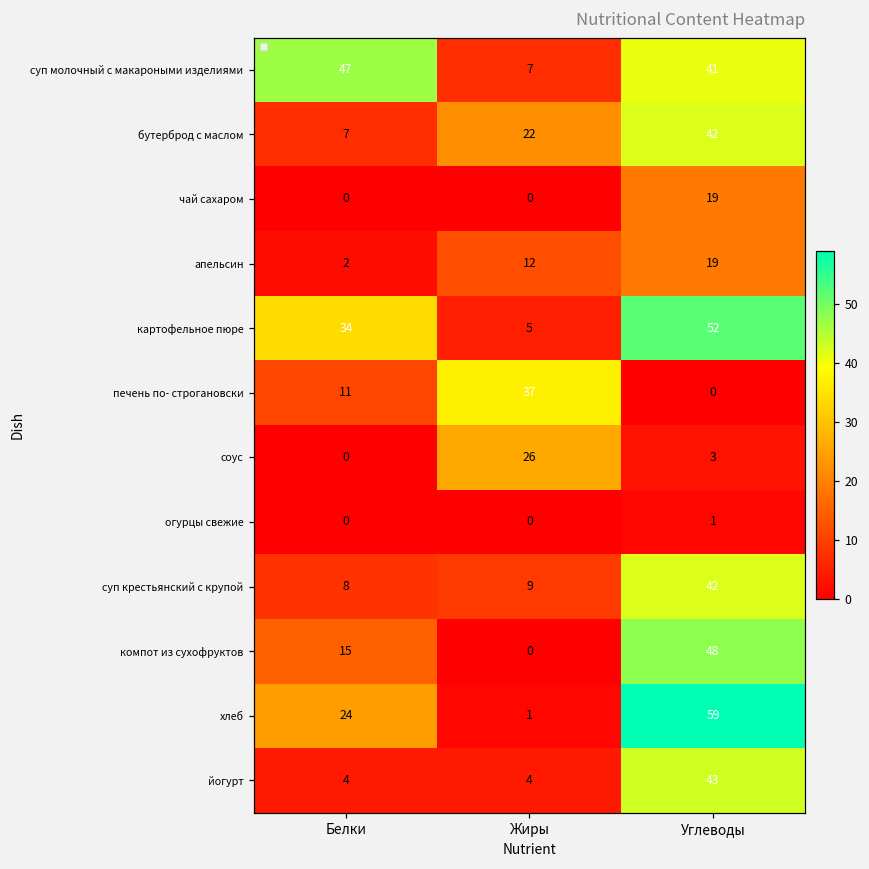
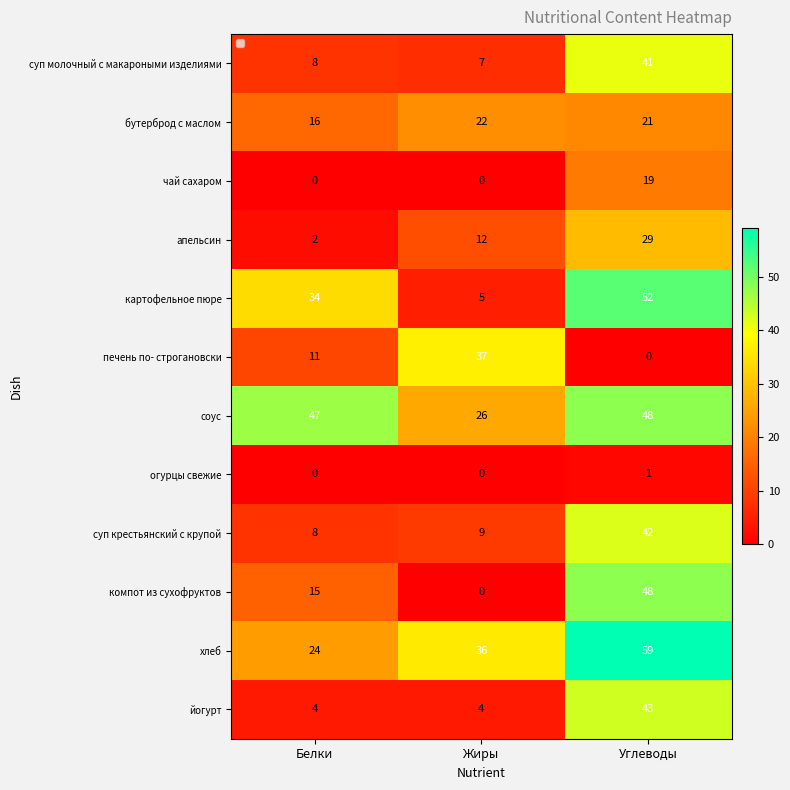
  {
    "суп молочный с макароными изделиями": {
-     "Белки": 47,
+     "Белки": 8,
      "Жиры": 7,
      "Углеводы": 41
    },
    "бутерброд с маслом": {
-     "Белки": 7,
+     "Белки": 16,
      "Жиры": 22,
-     "Углеводы": 42
+     "Углеводы": 21
    },
    "чай сахаром": {
      "Белки": 0,
      "Жиры": 0,
      "Углеводы": 19
    },
    "апельсин": {
      "Белки": 2,
      "Жиры": 12,
-     "Углеводы": 19
+     "Углеводы": 29
    },
    "картофельное пюре": {
      "Белки": 34,
      "Жиры": 5,
      "Углеводы": 52
    },
    "печень по- строгановски": {
      "Белки": 11,
      "Жиры": 37,
      "Углеводы": 0
    },
    "соус": {
-     "Белки": 0,
+     "Белки": 47,
      "Жиры": 26,
-     "Углеводы": 3
+     "Углеводы": 48
    },
    "огурцы свежие": {
      "Белки": 0,
      "Жиры": 0,
      "Углеводы": 1
    },
    "суп крестьянский с крупой": {
      "Белки": 8,
      "Жиры": 9,
      "Углеводы": 42
    },
    "компот из сухофруктов": {
      "Белки": 15,
      "Жиры": 0,
      "Углеводы": 48
    },
    "хлеб": {
      "Белки": 24,
-     "Жиры": 1,
+     "Жиры": 36,
      "Углеводы": 59
    },
    "йогурт": {
      "Белки": 4,
      "Жиры": 4,
      "Углеводы": 43
    }
  }
